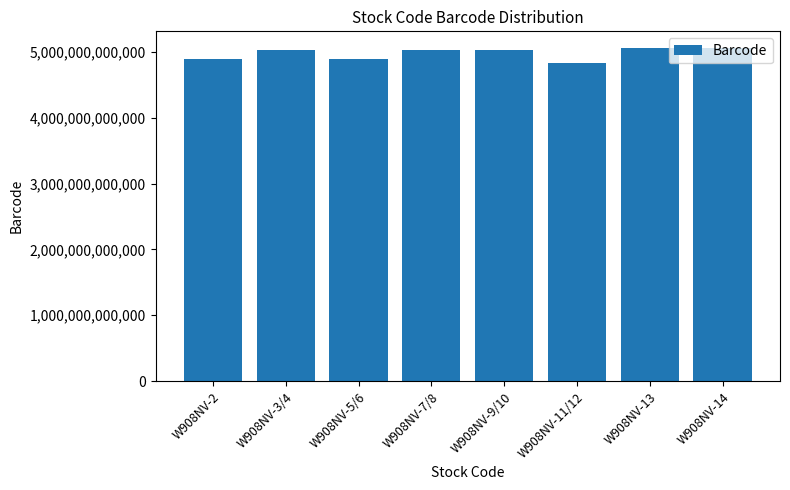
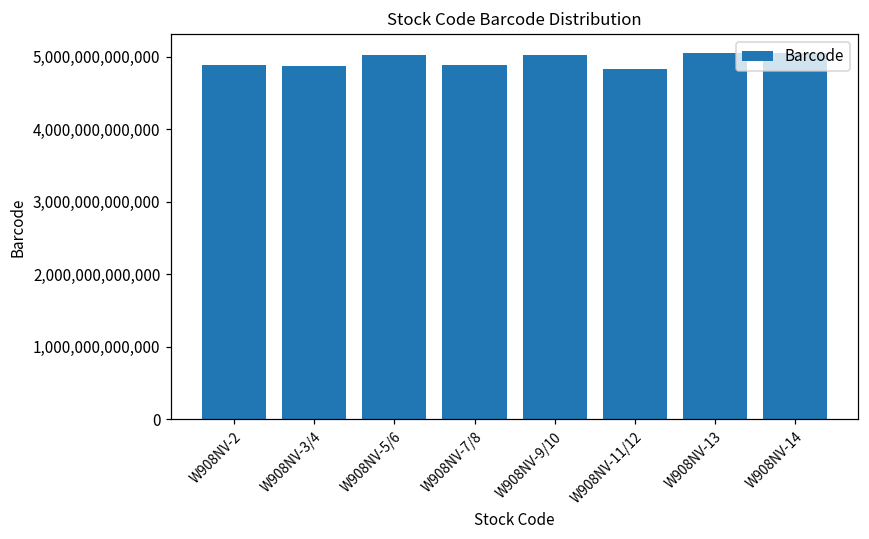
  {
    "W908NV-2": "4,900,000,000,000",
-   "W908NV-3/4": "5,000,000,000,000",
-   "W908NV-5/6": "4,900,000,000,000",
-   "W908NV-7/8": "5,000,000,000,000",
+   "W908NV-3/4": "4,900,000,000,000",
+   "W908NV-5/6": "5,000,000,000,000",
+   "W908NV-7/8": "4,900,000,000,000",
    "W908NV-9/10": "5,000,000,000,000",
    "W908NV-11/12": "4,800,000,000,000",
    "W908NV-13": "5,100,000,000,000"
  }
